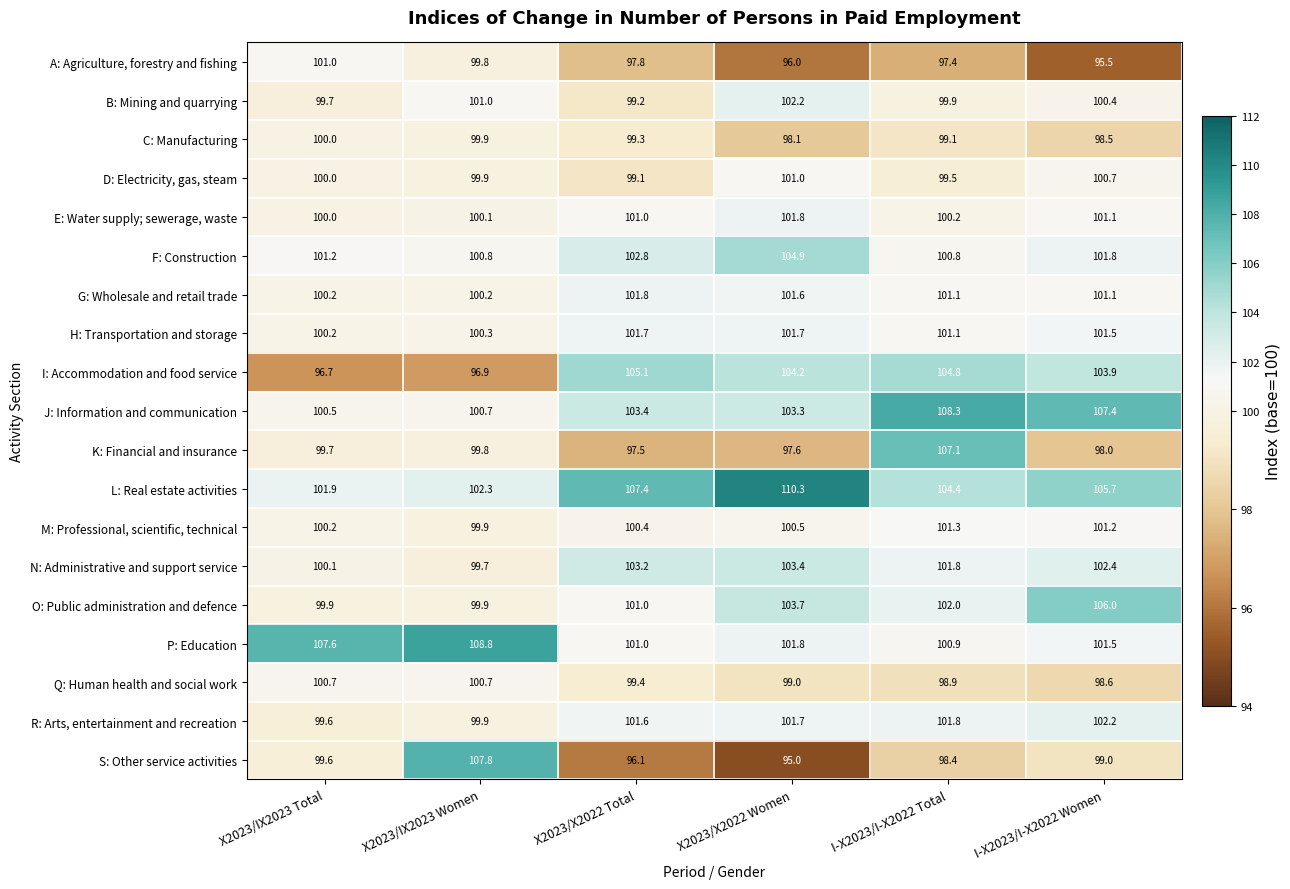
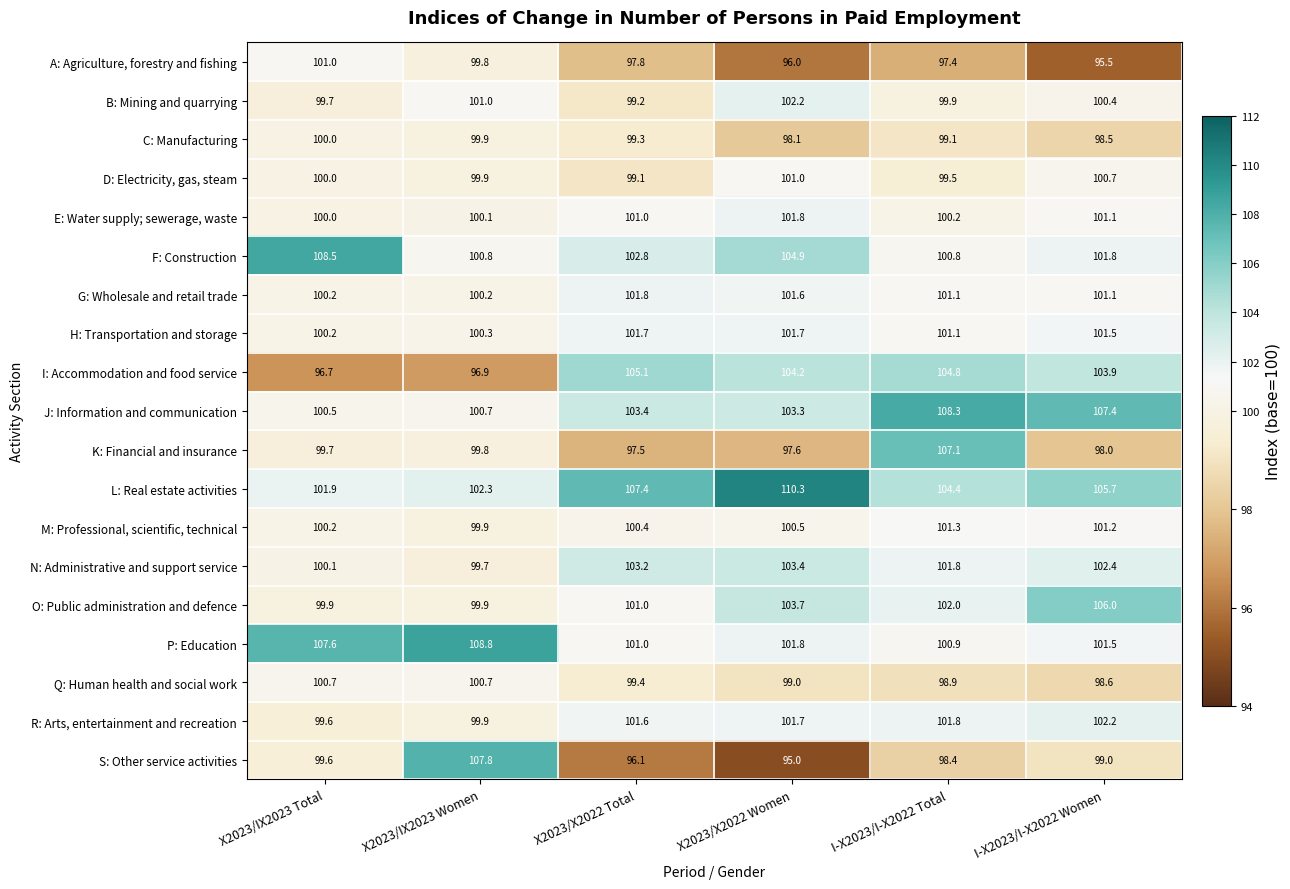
  {
    "A: Agriculture, forestry and fishing": {
      "X2023/IX2023 Total": 101.0,
      "X2023/IX2023 Women": 99.8,
      "X2023/X2022 Total": 97.8,
      "X2023/X2022 Women": 96.0,
      "I-X2023/I-X2022 Total": 97.4,
      "I-X2023/I-X2022 Women": 95.5
    },
    "B: Mining and quarrying": {
      "X2023/IX2023 Total": 99.7,
      "X2023/IX2023 Women": 101.0,
      "X2023/X2022 Total": 99.2,
      "X2023/X2022 Women": 102.2,
      "I-X2023/I-X2022 Total": 99.9,
      "I-X2023/I-X2022 Women": 100.4
    },
    "C: Manufacturing": {
      "X2023/IX2023 Total": 100.0,
      "X2023/IX2023 Women": 99.9,
      "X2023/X2022 Total": 99.3,
      "X2023/X2022 Women": 98.1,
      "I-X2023/I-X2022 Total": 99.1,
      "I-X2023/I-X2022 Women": 98.5
    },
    "D: Electricity, gas, steam": {
      "X2023/IX2023 Total": 100.0,
      "X2023/IX2023 Women": 99.9,
      "X2023/X2022 Total": 99.1,
      "X2023/X2022 Women": 101.0,
      "I-X2023/I-X2022 Total": 99.5,
      "I-X2023/I-X2022 Women": 100.7
    },
    "E: Water supply; sewerage, waste": {
      "X2023/IX2023 Total": 100.0,
      "X2023/IX2023 Women": 100.1,
      "X2023/X2022 Total": 101.0,
      "X2023/X2022 Women": 101.8,
      "I-X2023/I-X2022 Total": 100.2,
      "I-X2023/I-X2022 Women": 101.1
    },
    "F: Construction": {
-     "X2023/IX2023 Total": 101.2,
+     "X2023/IX2023 Total": 108.5,
      "X2023/IX2023 Women": 100.8,
      "X2023/X2022 Total": 102.8,
      "X2023/X2022 Women": 104.9,
      "I-X2023/I-X2022 Total": 100.8,
      "I-X2023/I-X2022 Women": 101.8
    },
    "G: Wholesale and retail trade": {
      "X2023/IX2023 Total": 100.2,
      "X2023/IX2023 Women": 100.2,
      "X2023/X2022 Total": 101.8,
      "X2023/X2022 Women": 101.6,
      "I-X2023/I-X2022 Total": 101.1,
      "I-X2023/I-X2022 Women": 101.1
    },
    "H: Transportation and storage": {
      "X2023/IX2023 Total": 100.2,
      "X2023/IX2023 Women": 100.3,
      "X2023/X2022 Total": 101.7,
      "X2023/X2022 Women": 101.7,
      "I-X2023/I-X2022 Total": 101.1,
      "I-X2023/I-X2022 Women": 101.5
    },
    "I: Accommodation and food service": {
      "X2023/IX2023 Total": 96.7,
      "X2023/IX2023 Women": 96.9,
      "X2023/X2022 Total": 105.1,
      "X2023/X2022 Women": 104.2,
      "I-X2023/I-X2022 Total": 104.8,
      "I-X2023/I-X2022 Women": 103.9
    },
    "J: Information and communication": {
      "X2023/IX2023 Total": 100.5,
      "X2023/IX2023 Women": 100.7,
      "X2023/X2022 Total": 103.4,
      "X2023/X2022 Women": 103.3,
      "I-X2023/I-X2022 Total": 108.3,
      "I-X2023/I-X2022 Women": 107.4
    },
    "K: Financial and insurance": {
      "X2023/IX2023 Total": 99.7,
      "X2023/IX2023 Women": 99.8,
      "X2023/X2022 Total": 97.5,
      "X2023/X2022 Women": 97.6,
      "I-X2023/I-X2022 Total": 107.1,
      "I-X2023/I-X2022 Women": 98.0
    },
    "L: Real estate activities": {
      "X2023/IX2023 Total": 101.9,
      "X2023/IX2023 Women": 102.3,
      "X2023/X2022 Total": 107.4,
      "X2023/X2022 Women": 110.3,
      "I-X2023/I-X2022 Total": 104.4,
      "I-X2023/I-X2022 Women": 105.7
    },
    "M: Professional, scientific, technical": {
      "X2023/IX2023 Total": 100.2,
      "X2023/IX2023 Women": 99.9,
      "X2023/X2022 Total": 100.4,
      "X2023/X2022 Women": 100.5,
      "I-X2023/I-X2022 Total": 101.3,
      "I-X2023/I-X2022 Women": 101.2
    },
    "N: Administrative and support service": {
      "X2023/IX2023 Total": 100.1,
      "X2023/IX2023 Women": 99.7,
      "X2023/X2022 Total": 103.2,
      "X2023/X2022 Women": 103.4,
      "I-X2023/I-X2022 Total": 101.8,
      "I-X2023/I-X2022 Women": 102.4
    },
    "O: Public administration and defence": {
      "X2023/IX2023 Total": 99.9,
      "X2023/IX2023 Women": 99.9,
      "X2023/X2022 Total": 101.0,
      "X2023/X2022 Women": 103.7,
      "I-X2023/I-X2022 Total": 102.0,
      "I-X2023/I-X2022 Women": 106.0
    },
    "P: Education": {
      "X2023/IX2023 Total": 107.6,
      "X2023/IX2023 Women": 108.8,
      "X2023/X2022 Total": 101.0,
      "X2023/X2022 Women": 101.8,
      "I-X2023/I-X2022 Total": 100.9,
      "I-X2023/I-X2022 Women": 101.5
    },
    "Q: Human health and social work": {
      "X2023/IX2023 Total": 100.7,
      "X2023/IX2023 Women": 100.7,
      "X2023/X2022 Total": 99.4,
      "X2023/X2022 Women": 99.0,
      "I-X2023/I-X2022 Total": 98.9,
      "I-X2023/I-X2022 Women": 98.6
    },
    "R: Arts, entertainment and recreation": {
      "X2023/IX2023 Total": 99.6,
      "X2023/IX2023 Women": 99.9,
      "X2023/X2022 Total": 101.6,
      "X2023/X2022 Women": 101.7,
      "I-X2023/I-X2022 Total": 101.8,
      "I-X2023/I-X2022 Women": 102.2
    },
    "S: Other service activities": {
      "X2023/IX2023 Total": 99.6,
      "X2023/IX2023 Women": 107.8,
      "X2023/X2022 Total": 96.1,
      "X2023/X2022 Women": 95.0,
      "I-X2023/I-X2022 Total": 98.4,
      "I-X2023/I-X2022 Women": 99.0
    }
  }
